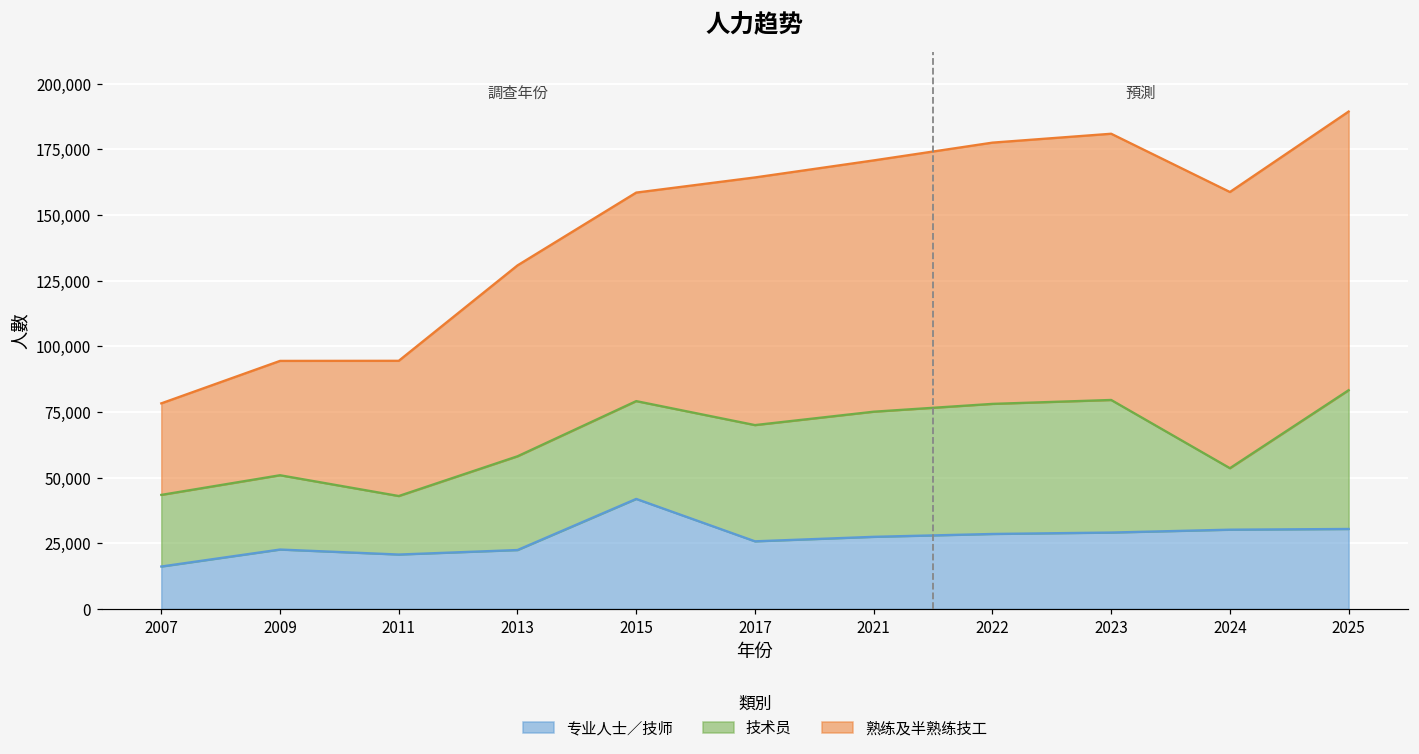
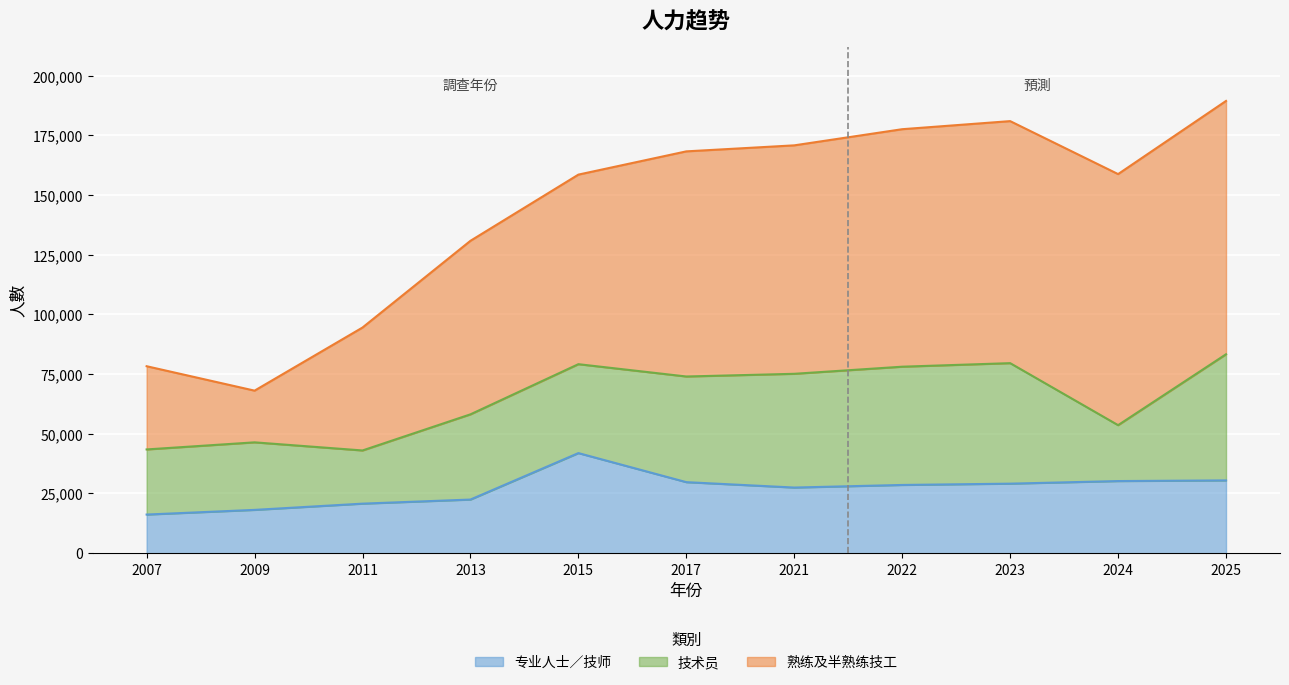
  {
    "专业人士／技师": {
      "2007": "16,000",
-     "2009": "23,000",
+     "2009": "18,000",
      "2011": "21,000",
      "2013": "22,000",
      "2015": "42,000",
-     "2017": "26,000",
+     "2017": "30,000",
      "2021": "27,000",
      "2022": "29,000",
      "2023": "29,000",
      "2024": "30,000",
      "2025": "30,000"
    },
    "技术员": {
      "2007": "27,000",
      "2009": "28,000",
      "2011": "22,000",
      "2013": "36,000",
      "2015": "37,000",
      "2017": "44,000",
      "2021": "48,000",
      "2022": "50,000",
      "2023": "50,000",
      "2024": "23,000",
      "2025": "53,000"
    },
    "熟练及半熟练技工": {
      "2007": "35,000",
-     "2009": "44,000",
+     "2009": "22,000",
      "2011": "51,000",
      "2013": "73,000",
      "2015": "79,000",
      "2017": "94,000",
      "2021": "96,000",
      "2022": "99,000",
      "2023": "101,000",
      "2024": "105,000",
      "2025": "106,000"
    }
  }
